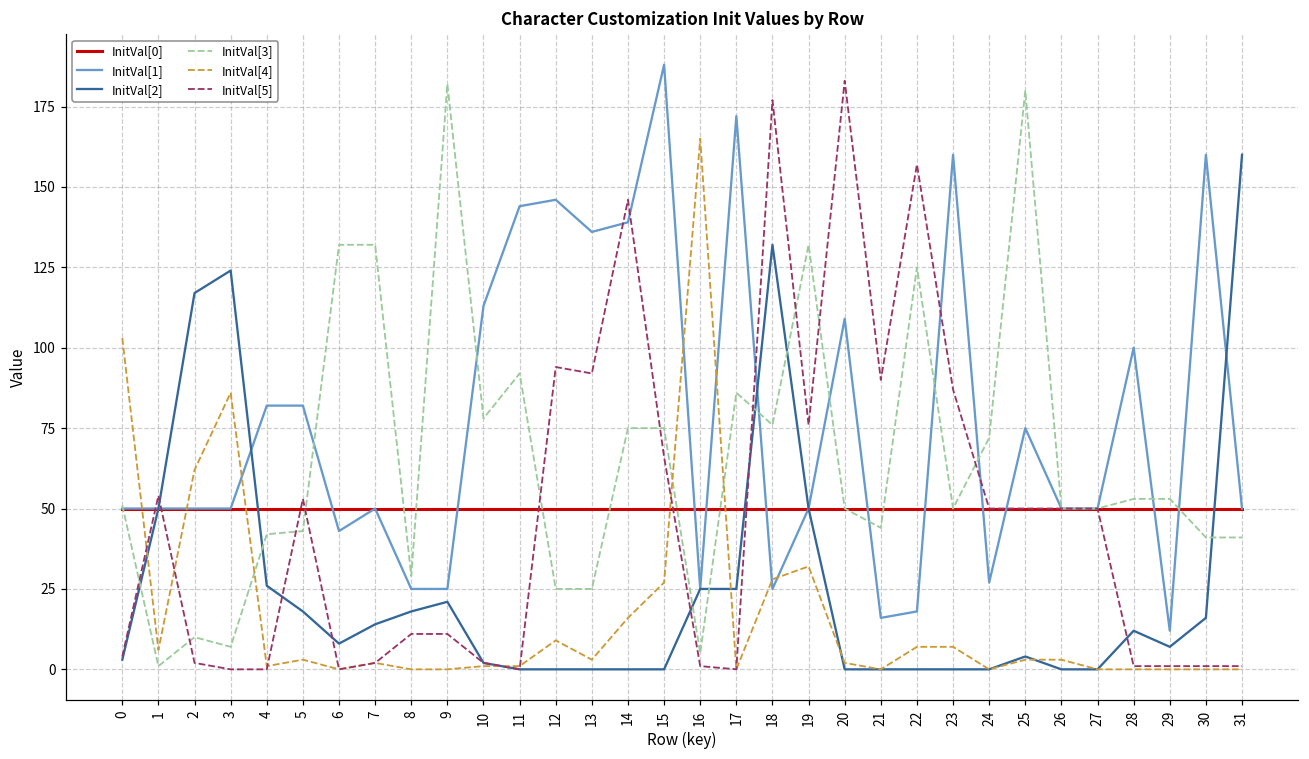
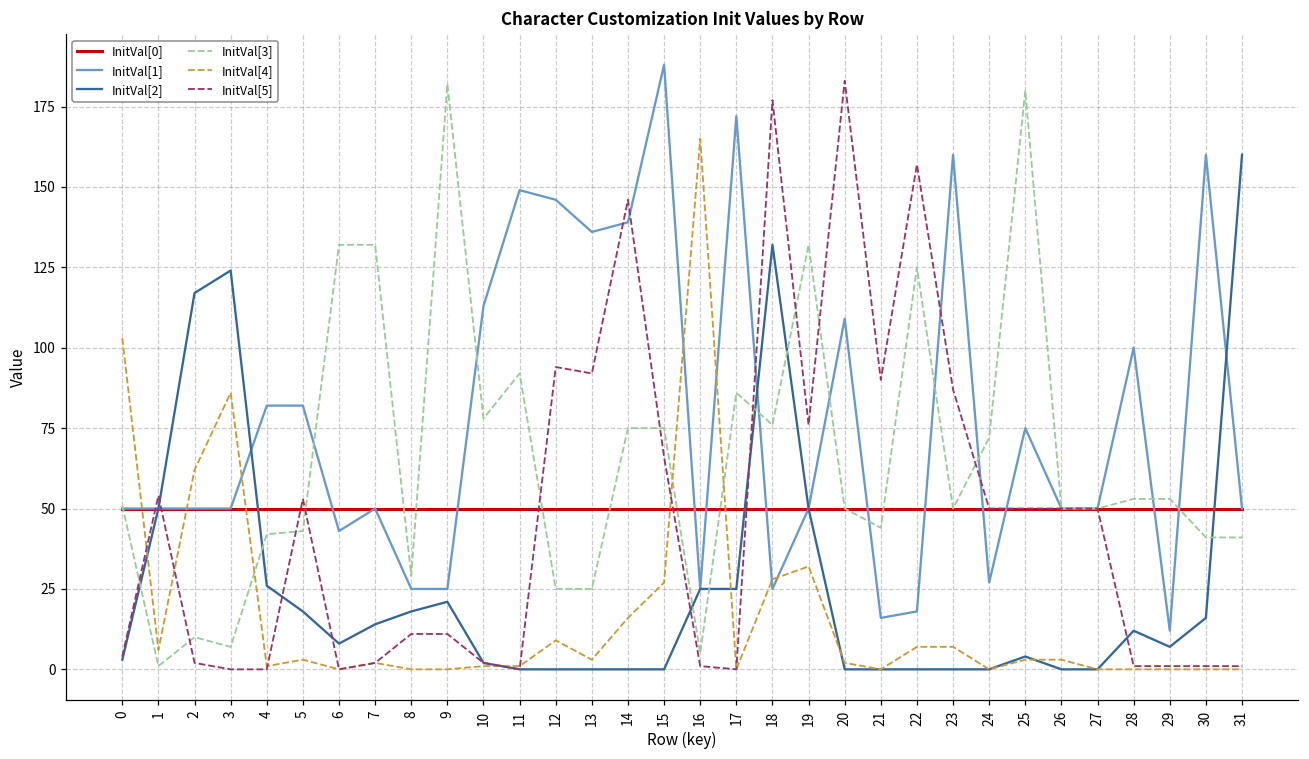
  {
    "InitVal[0]": {
      "4": 50,
      "5": 50,
      "6": 50,
      "8": 50,
      "9": 50,
      "10": 50,
      "11": 50,
      "12": 50,
      "13": 50,
      "14": 50,
      "15": 50,
      "16": 50,
      "17": 50,
      "18": 50,
      "21": 50,
      "22": 50,
      "28": 50,
      "29": 50,
      "30": 50
    },
    "InitVal[1]": {
      "4": 82,
      "5": 82,
      "6": 43,
      "8": 25,
      "9": 25,
      "10": 113,
-     "11": 144,
+     "11": 149,
      "12": 146,
      "13": 136,
      "14": 139,
      "15": 188,
      "17": 172,
      "18": 25,
      "20": 109,
      "21": 16,
      "22": 18,
      "23": 160,
      "24": 27,
      "25": 75,
      "28": 100,
      "29": 12,
      "30": 160
    },
    "InitVal[2]": {
      "0": 3,
      "2": 117,
      "3": 124,
      "4": 26,
      "5": 18,
      "6": 8,
      "7": 14,
      "8": 18,
      "9": 21,
      "12": 0,
      "13": 0,
      "14": 0,
      "15": 0,
      "17": 25,
      "18": 132,
      "20": 0,
      "22": 0,
      "23": 0,
      "25": 4,
      "26": 0,
      "28": 12,
      "29": 7,
      "30": 16,
      "31": 160
    },
    "InitVal[3]": {
      "0": 51,
      "1": 1,
      "2": 10,
      "3": 7,
      "4": 42,
      "5": 43,
      "6": 132,
      "7": 132,
      "8": 29,
      "9": 182,
      "10": 78,
      "11": 92,
      "12": 25,
      "13": 25,
      "14": 75,
      "15": 75,
      "16": 5,
      "17": 86,
      "18": 76,
      "19": 132,
      "21": 44,
      "22": 125,
      "24": 72,
      "25": 180,
      "28": 53,
      "29": 53,
      "30": 41,
      "31": 41
    },
    "InitVal[4]": {
      "0": 103,
      "1": 6,
      "2": 62,
      "3": 86,
      "4": 1,
      "5": 3,
      "8": 0,
      "9": 0,
      "10": 1,
      "11": 1,
      "12": 9,
      "13": 3,
      "14": 16,
      "15": 27,
      "16": 165,
      "18": 28,
      "19": 32,
      "20": 2,
      "22": 7,
      "23": 7,
      "25": 3,
      "26": 3,
      "28": 0,
      "29": 0,
      "30": 0,
      "31": 0
    },
    "InitVal[5]": {
      "0": 4,
      "1": 54,
      "2": 2,
      "3": 0,
      "4": 0,
      "5": 53,
      "8": 11,
      "9": 11,
      "12": 94,
      "13": 92,
      "14": 146,
      "15": 66,
      "16": 1,
      "18": 177,
      "19": 76,
      "20": 183,
      "21": 90,
      "22": 157,
      "23": 87,
      "28": 1,
      "29": 1,
      "30": 1,
      "31": 1
    }
  }
